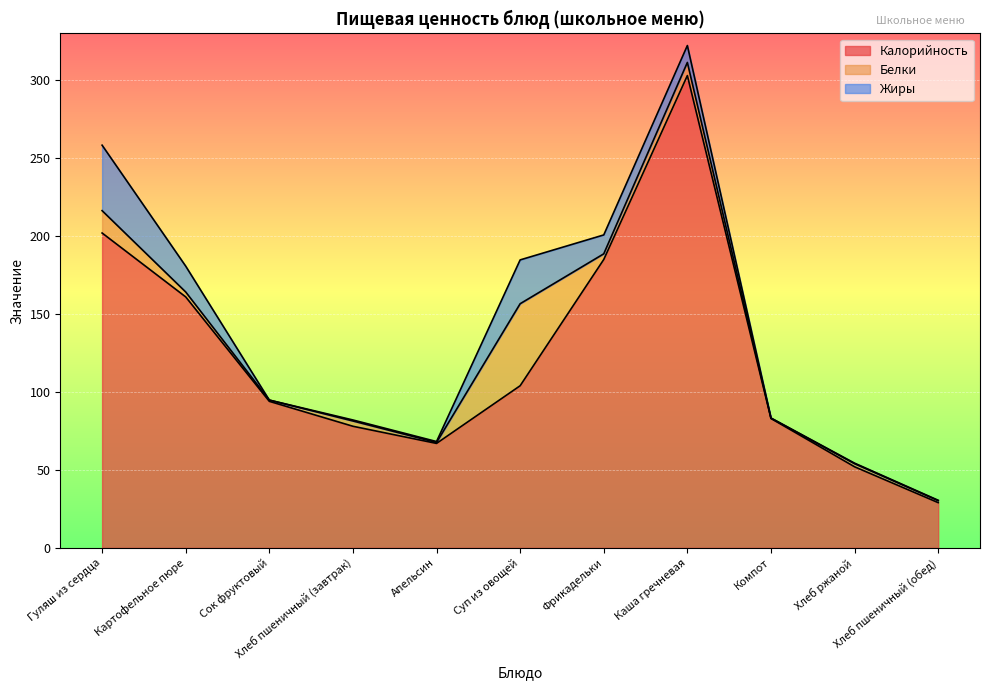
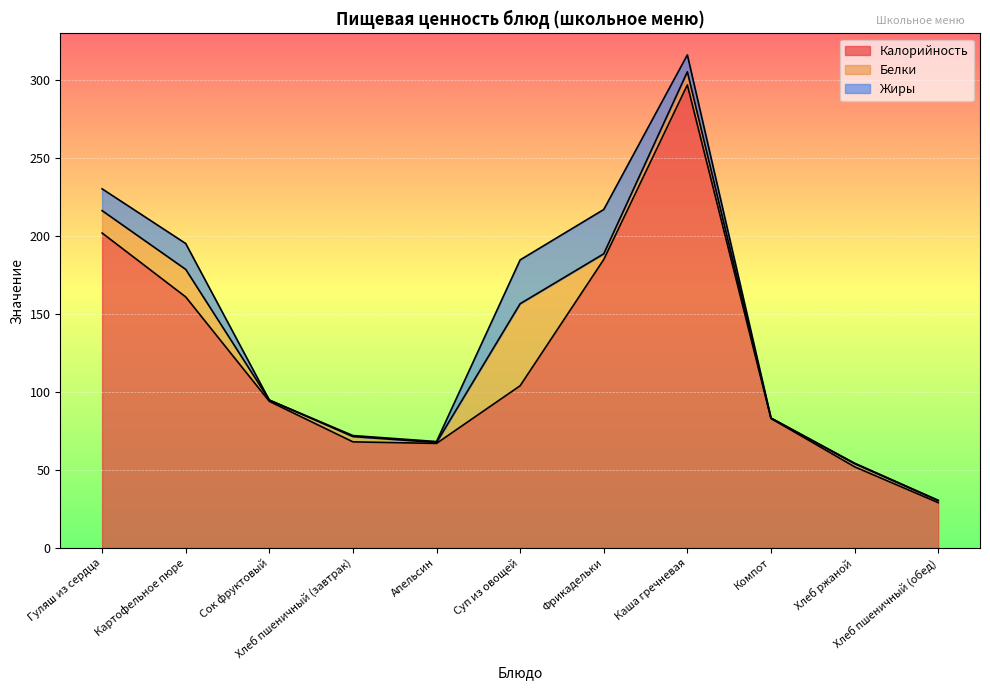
  {
    "Калорийность": {
      "Гуляш из сердца": 202,
      "Картофельное пюре": 161,
-     "Хлеб пшеничный (завтрак)": 78,
+     "Хлеб пшеничный (завтрак)": 68,
      "Суп из овощей": 104,
      "Фрикадельки": 185,
-     "Каша гречневая": 303,
+     "Каша гречневая": 297,
      "Хлеб ржаной": 52
    },
    "Белки": {
      "Гуляш из сердца": 14,
-     "Картофельное пюре": 3,
+     "Картофельное пюре": 18,
      "Суп из овощей": 53,
      "Фрикадельки": 4,
      "Каша гречневая": 8
    },
    "Жиры": {
-     "Гуляш из сердца": 42,
+     "Гуляш из сердца": 14,
      "Картофельное пюре": 17,
      "Суп из овощей": 28,
-     "Фрикадельки": 12,
+     "Фрикадельки": 28,
      "Каша гречневая": 11
    }
  }
